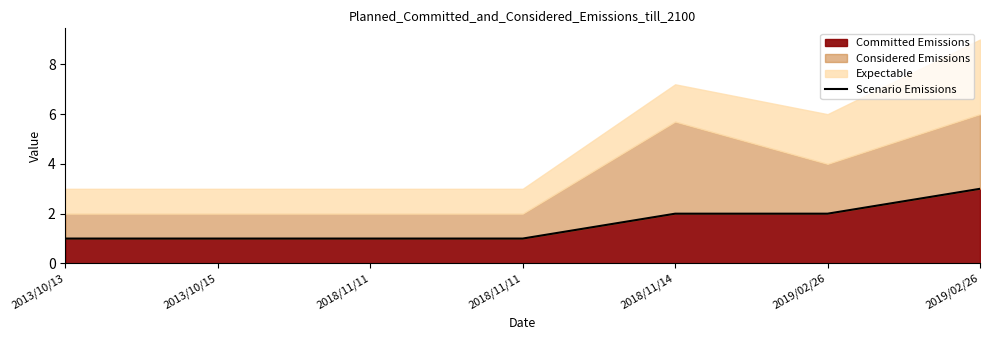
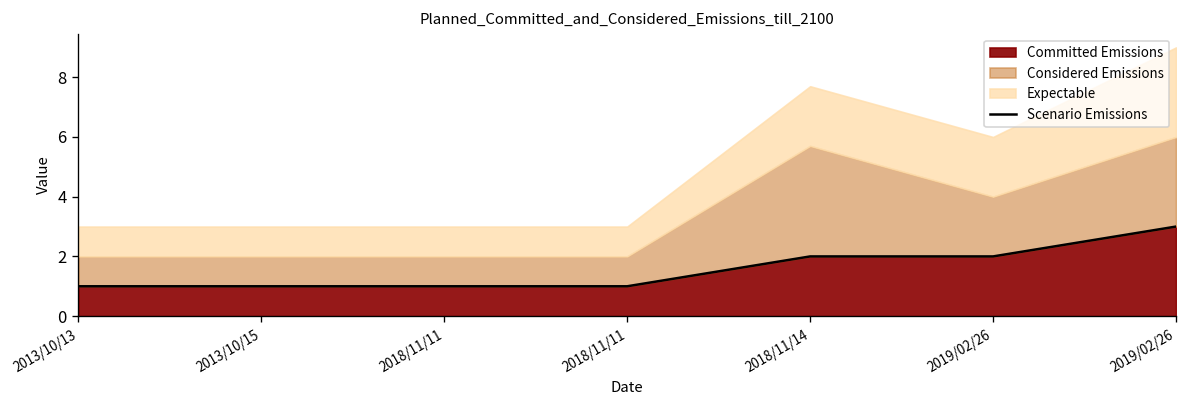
  {
    "Committed Emissions": {
      "2013/10/13": 1.0,
      "2013/10/15": 1.0,
      "2018/11/14": 2.0
    },
    "Considered Emissions": {
      "2013/10/13": 1.0,
      "2013/10/15": 1.0,
      "2018/11/14": 3.7
    },
    "Expectable": {
      "2013/10/13": 1.0,
      "2013/10/15": 1.0,
-     "2018/11/14": 1.5
+     "2018/11/14": 2.0
    }
  }
